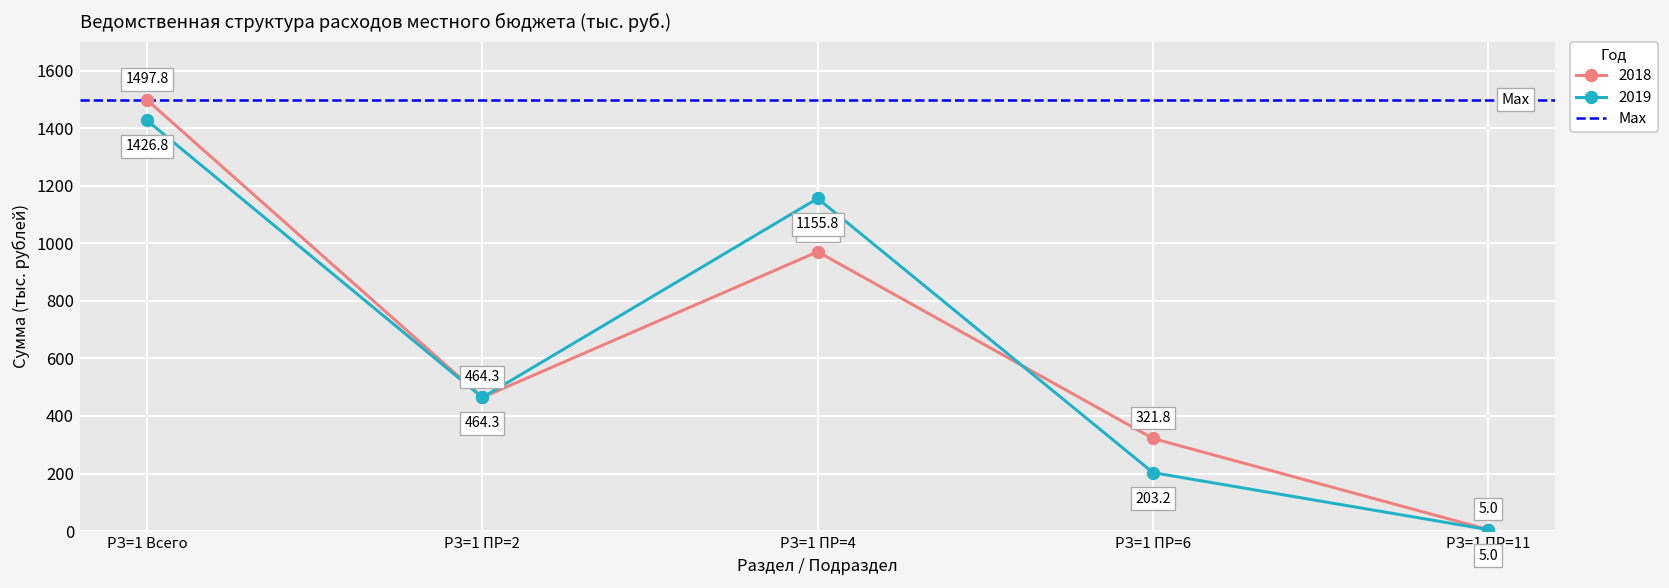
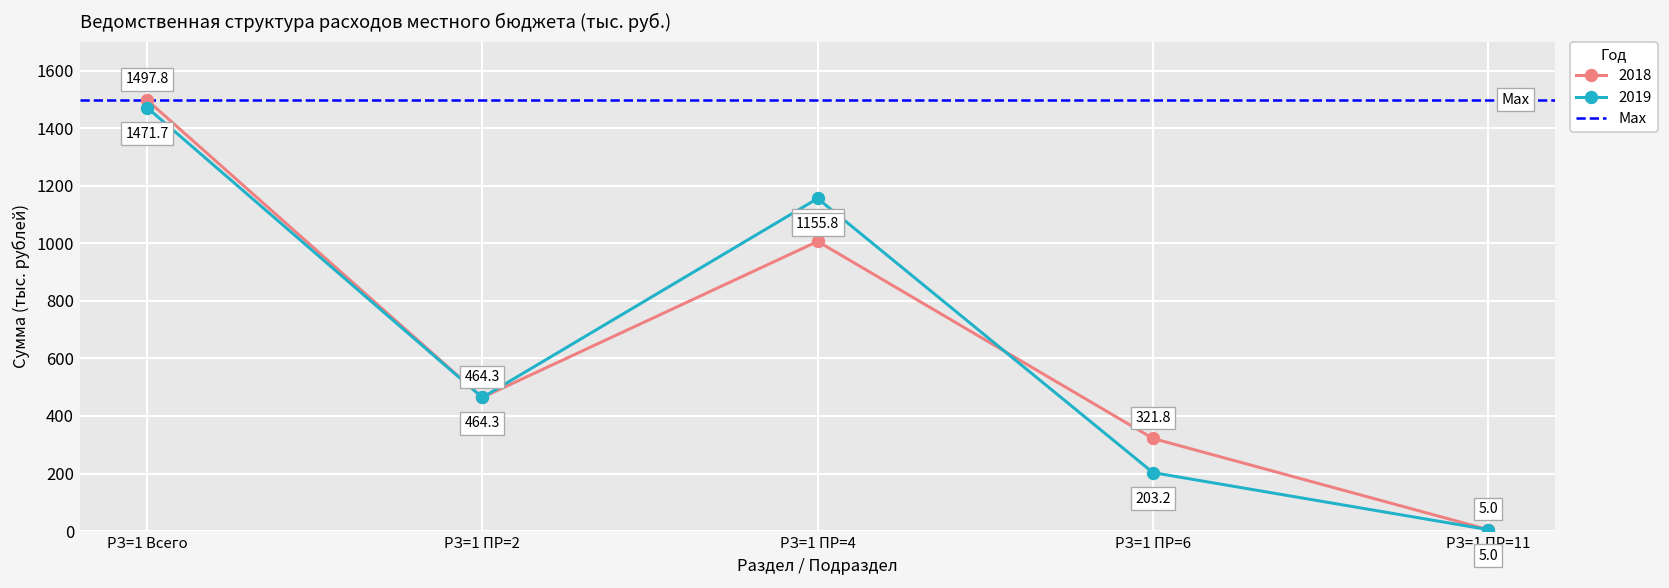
  {
    "2018": {
-     "РЗ=1 ПР=4": 970.5
+     "РЗ=1 ПР=4": 1006.5
    },
    "2019": {
-     "РЗ=1 Всего": 1426.8
+     "РЗ=1 Всего": 1471.7
    }
  }
